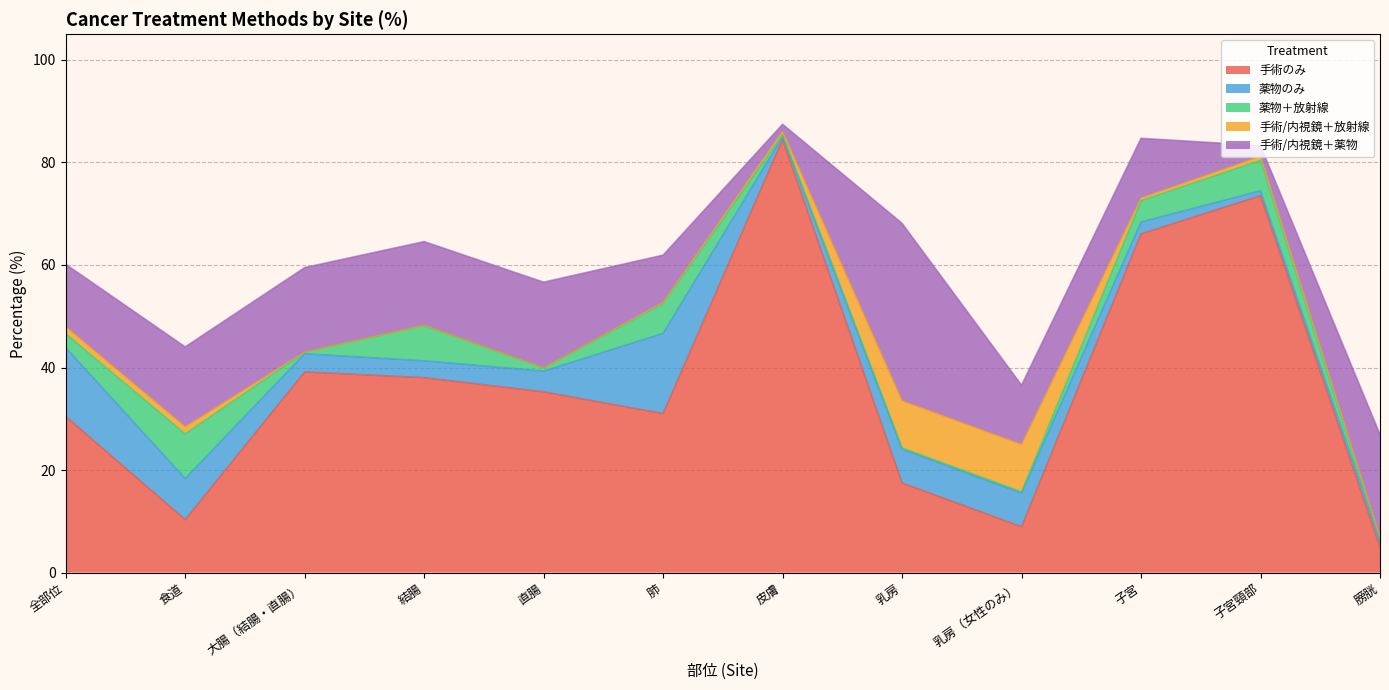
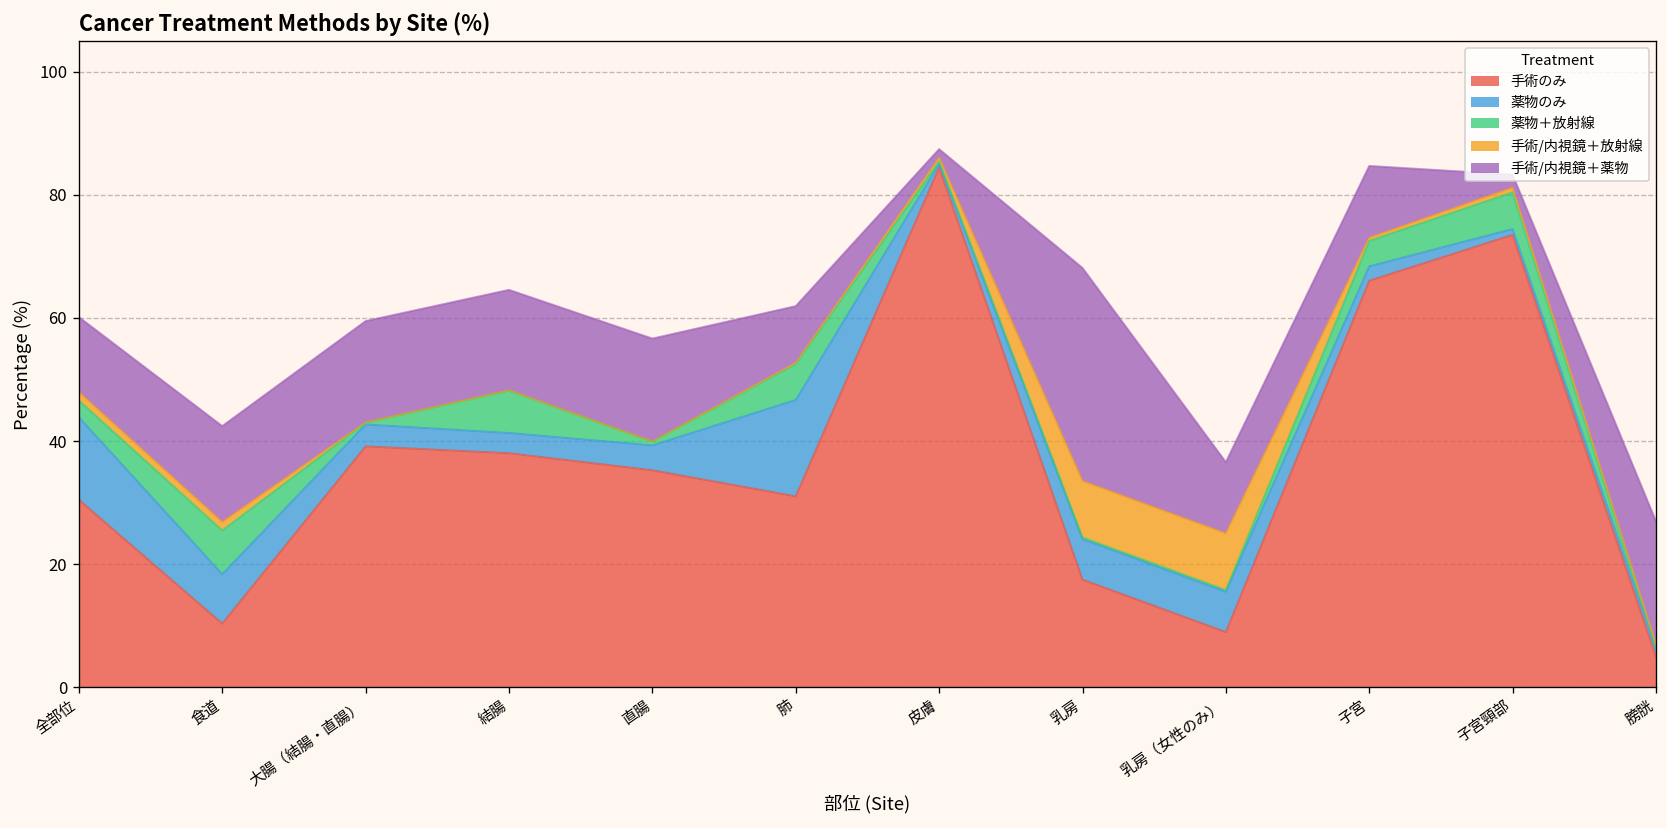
  {
    "手術のみ": {
      "全部位": 30,
      "食道": 10,
      "大腸（結腸・直腸）": 39,
      "結腸": 38,
      "直腸": 35,
      "肺": 31,
      "皮膚": 84,
      "乳房": 17,
      "乳房（女性のみ）": 9,
      "子宮": 66,
      "子宮頸部": 74,
      "膀胱": 5
    },
    "薬物のみ": {
      "全部位": 13,
      "食道": 8,
      "結腸": 3,
      "直腸": 4,
      "肺": 16,
      "子宮": 2,
      "子宮頸部": 1
    },
    "薬物＋放射線": {
      "全部位": 3,
-     "食道": 9,
+     "食道": 7,
      "子宮": 4,
      "子宮頸部": 6
    },
    "手術/内視鏡＋放射線": {
      "全部位": 1,
      "食道": 1,
      "皮膚": 1,
      "乳房": 9,
      "乳房（女性のみ）": 9,
      "子宮": 1,
      "膀胱": 1
    },
    "手術/内視鏡＋薬物": {
      "全部位": 12,
      "食道": 16,
      "大腸（結腸・直腸）": 16,
      "結腸": 16,
      "直腸": 17,
      "肺": 9,
      "皮膚": 1,
      "乳房": 35,
      "乳房（女性のみ）": 12,
      "子宮": 12,
      "膀胱": 20
    }
  }
